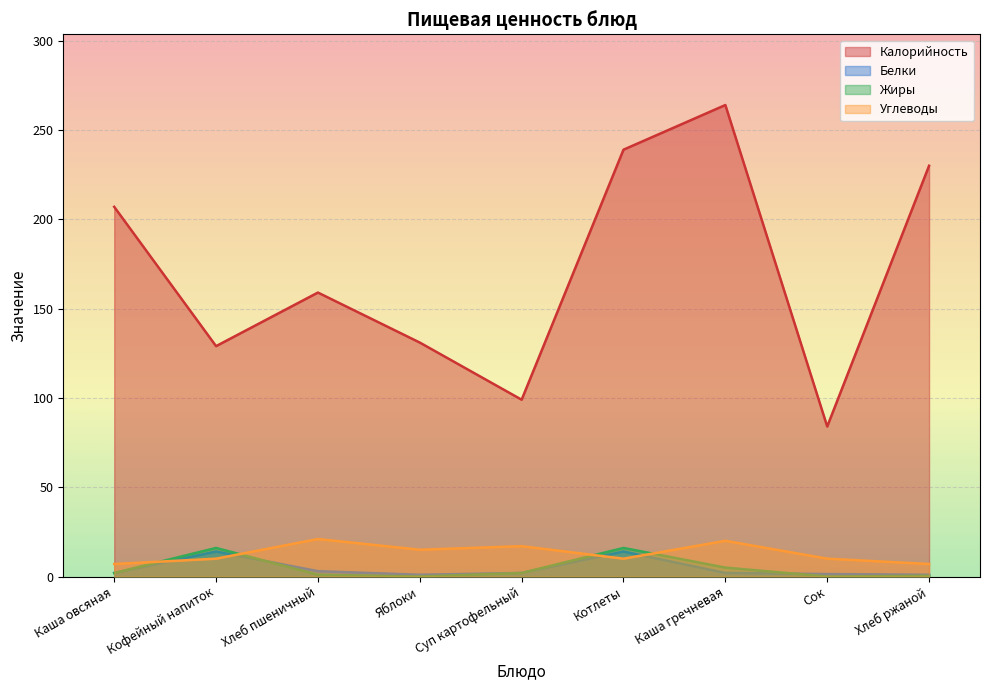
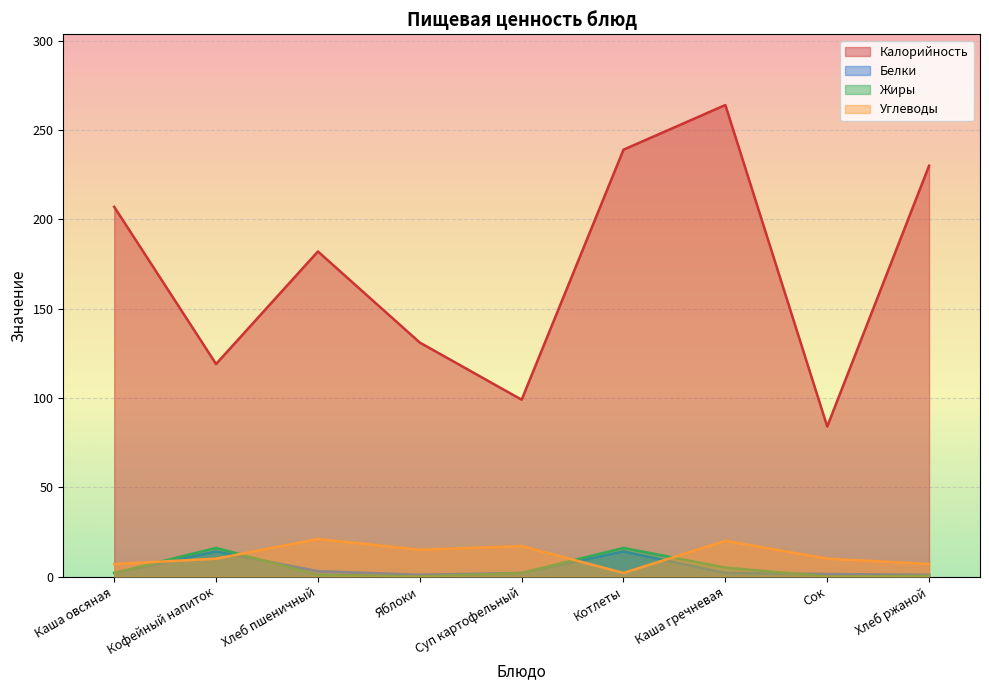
  {
    "Калорийность": {
      "Каша овсяная": 207,
-     "Кофейный напиток": 129,
-     "Хлеб пшеничный": 159,
+     "Кофейный напиток": 119,
+     "Хлеб пшеничный": 182,
      "Яблоки": 131,
      "Суп картофельный": 99,
      "Котлеты": 239,
      "Каша гречневая": 264,
      "Сок": 84,
      "Хлеб ржаной": 230
    },
    "Белки": {
      "Кофейный напиток": 14,
      "Хлеб пшеничный": 3,
      "Котлеты": 14,
      "Каша гречневая": 2
    },
    "Жиры": {
      "Кофейный напиток": 16,
      "Хлеб пшеничный": 1,
      "Котлеты": 16,
      "Каша гречневая": 5
    },
    "Углеводы": {
      "Каша овсяная": 7,
      "Кофейный напиток": 10,
      "Хлеб пшеничный": 21,
      "Яблоки": 15,
      "Суп картофельный": 17,
-     "Котлеты": 10,
+     "Котлеты": 2,
      "Каша гречневая": 20,
      "Сок": 10,
      "Хлеб ржаной": 7
    }
  }
